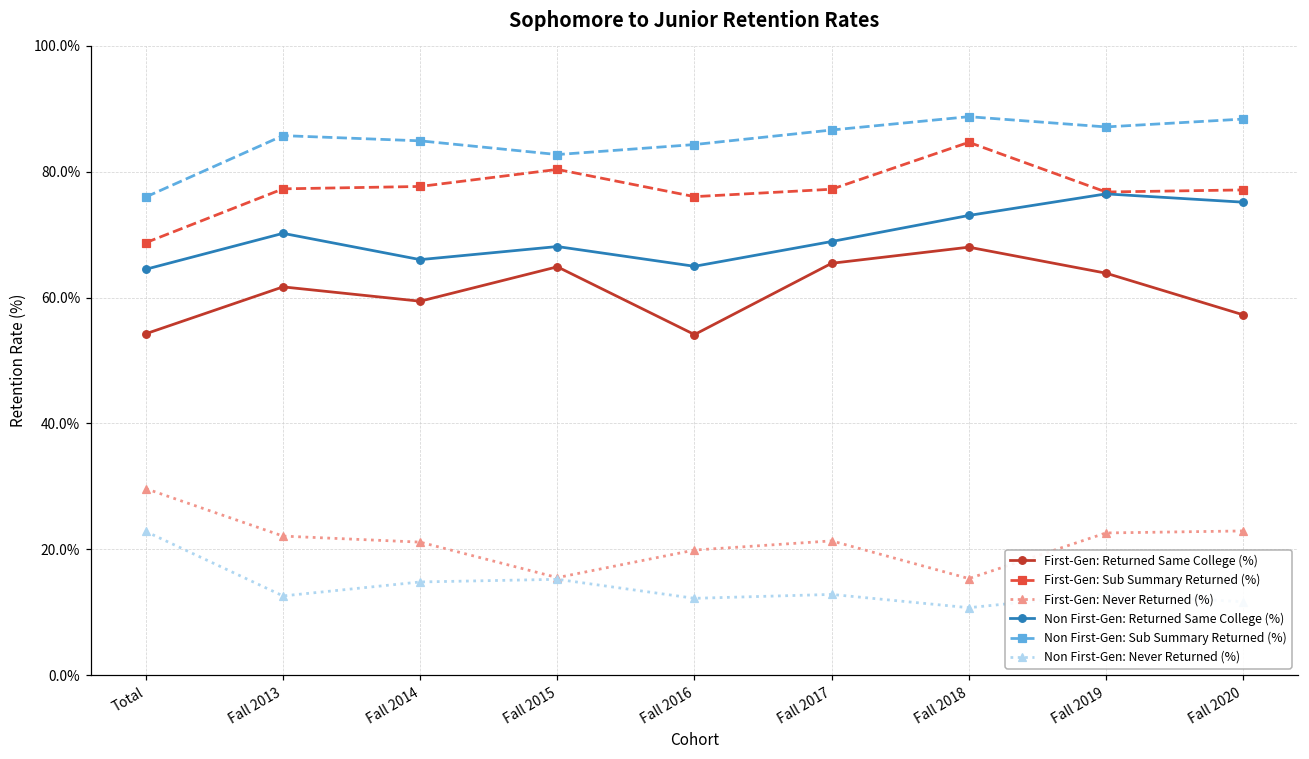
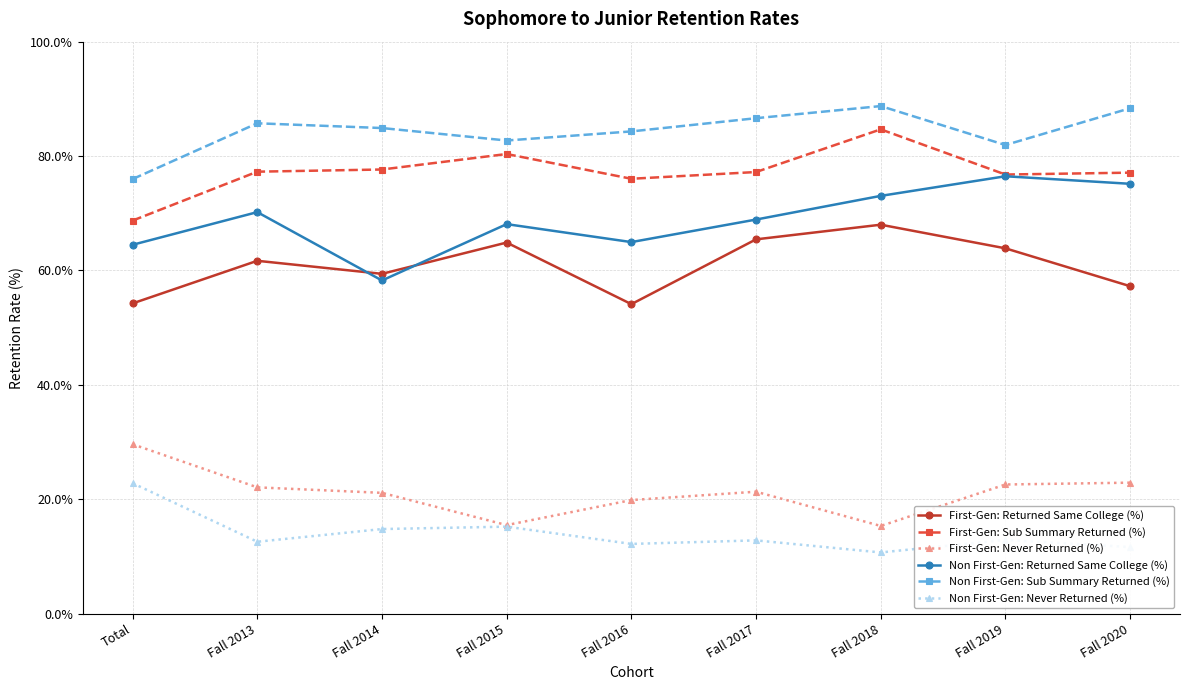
  {
    "First-Gen: Never Returned (%)": {
      "Total": "30%",
      "Fall 2013": "22%",
      "Fall 2014": "21%",
      "Fall 2016": "20%",
      "Fall 2017": "21%",
      "Fall 2018": "15%",
      "Fall 2019": "23%",
      "Fall 2020": "23%"
    },
    "Non First-Gen: Returned Same College (%)": {
      "Total": "64%",
      "Fall 2013": "70%",
-     "Fall 2014": "66%",
+     "Fall 2014": "58%",
      "Fall 2015": "68%",
      "Fall 2016": "65%",
      "Fall 2017": "69%",
      "Fall 2018": "73%",
      "Fall 2020": "75%"
    },
    "Non First-Gen: Sub Summary Returned (%)": {
      "Total": "76%",
      "Fall 2013": "86%",
      "Fall 2014": "85%",
      "Fall 2015": "83%",
      "Fall 2016": "84%",
      "Fall 2017": "87%",
      "Fall 2018": "89%",
-     "Fall 2019": "87%",
+     "Fall 2019": "82%",
      "Fall 2020": "88%"
    },
    "Non First-Gen: Never Returned (%)": {
      "Total": "23%",
      "Fall 2013": "13%",
      "Fall 2014": "15%",
      "Fall 2016": "12%",
      "Fall 2017": "13%",
      "Fall 2018": "11%"
    }
  }
